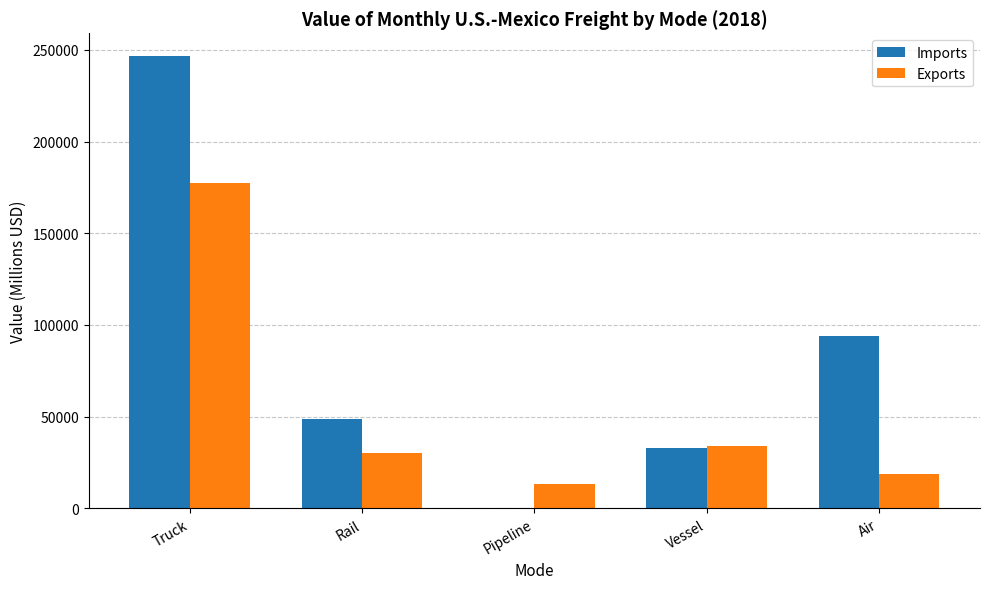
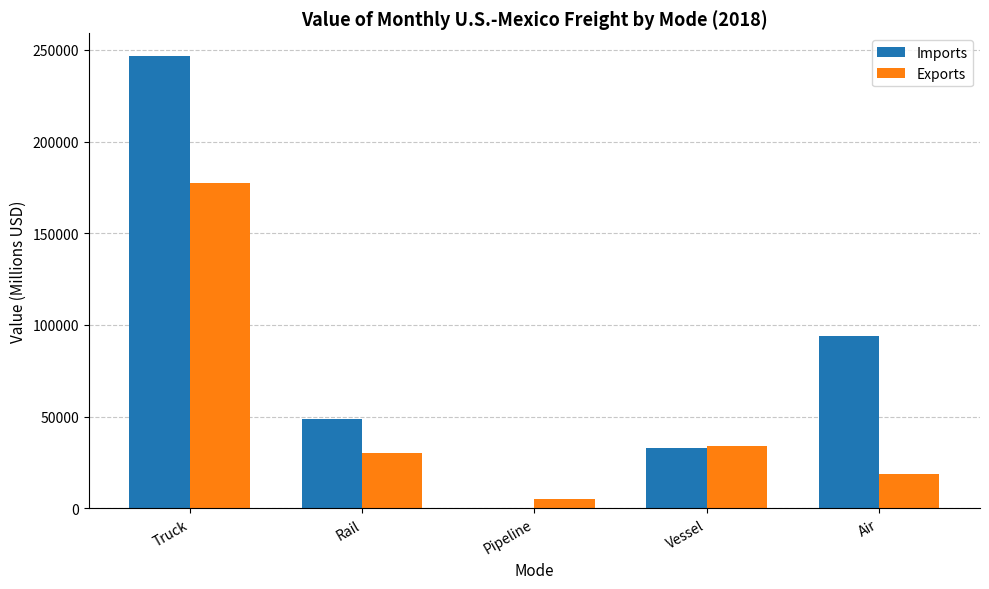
  {
    "Imports": {
      "Truck": 247000,
      "Rail": 48000,
      "Vessel": 33000,
      "Air": 94000
    },
    "Exports": {
      "Truck": 177000,
      "Rail": 30000,
-     "Pipeline": 13000,
+     "Pipeline": 5000,
      "Vessel": 34000,
      "Air": 19000
    }
  }
